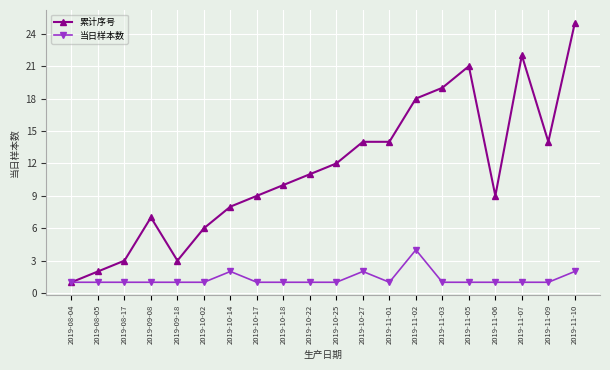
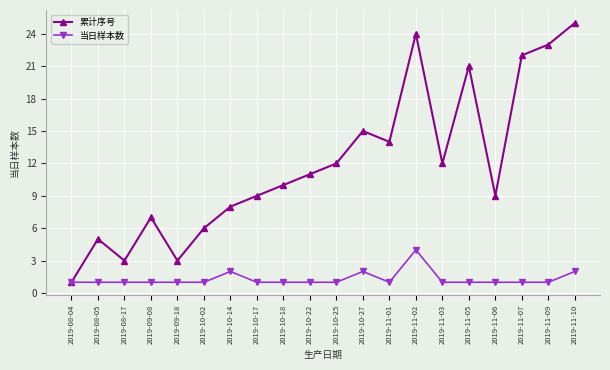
  {
    "累计序号": {
-     "2019-08-05": 2,
+     "2019-08-05": 5,
      "2019-08-17": 3,
      "2019-09-08": 7,
      "2019-09-18": 3,
      "2019-10-02": 6,
      "2019-10-14": 8,
      "2019-10-17": 9,
      "2019-10-18": 10,
      "2019-10-22": 11,
      "2019-10-25": 12,
-     "2019-10-27": 14,
+     "2019-10-27": 15,
      "2019-11-01": 14,
-     "2019-11-02": 18,
-     "2019-11-03": 19,
+     "2019-11-02": 24,
+     "2019-11-03": 12,
      "2019-11-05": 21,
      "2019-11-06": 9,
      "2019-11-07": 22,
-     "2019-11-09": 14,
+     "2019-11-09": 23,
      "2019-11-10": 25
    },
    "当日样本数": {
      "2019-08-05": 1,
      "2019-08-17": 1,
      "2019-09-08": 1,
      "2019-09-18": 1,
      "2019-10-02": 1,
      "2019-10-14": 2,
      "2019-10-17": 1,
      "2019-10-18": 1,
      "2019-10-22": 1,
      "2019-10-25": 1,
      "2019-10-27": 2,
      "2019-11-01": 1,
      "2019-11-02": 4,
      "2019-11-03": 1,
      "2019-11-05": 1,
      "2019-11-06": 1,
      "2019-11-07": 1,
      "2019-11-09": 1,
      "2019-11-10": 2
    }
  }
